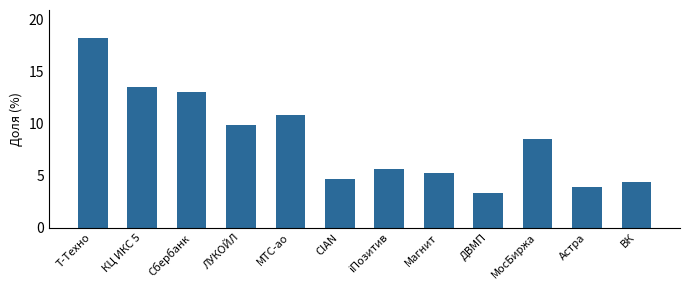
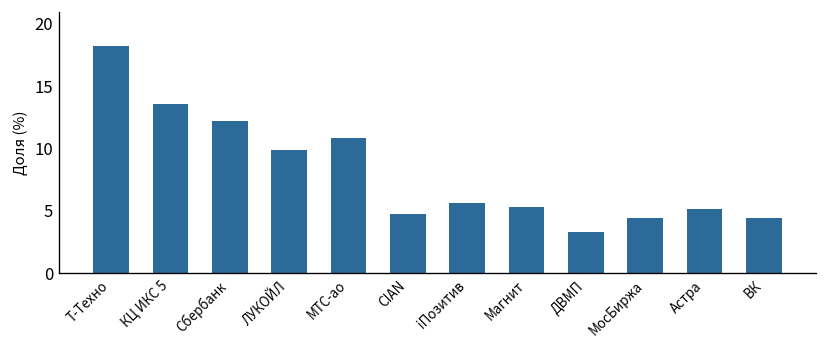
  {
    "Т-Техно": 18.2,
    "КЦ ИКС 5": 13.6,
-   "Сбербанк": 13.0,
+   "Сбербанк": 12.2,
    "ЛУКОЙЛ": 9.9,
    "МТС-ао": 10.8,
    "CIAN": 4.7,
    "iПозитив": 5.6,
    "Магнит": 5.3,
    "ДВМП": 3.3,
-   "МосБиржа": 8.5,
-   "Астра": 4.0,
+   "МосБиржа": 4.5,
+   "Астра": 5.1,
    "ВК": 4.4
  }
